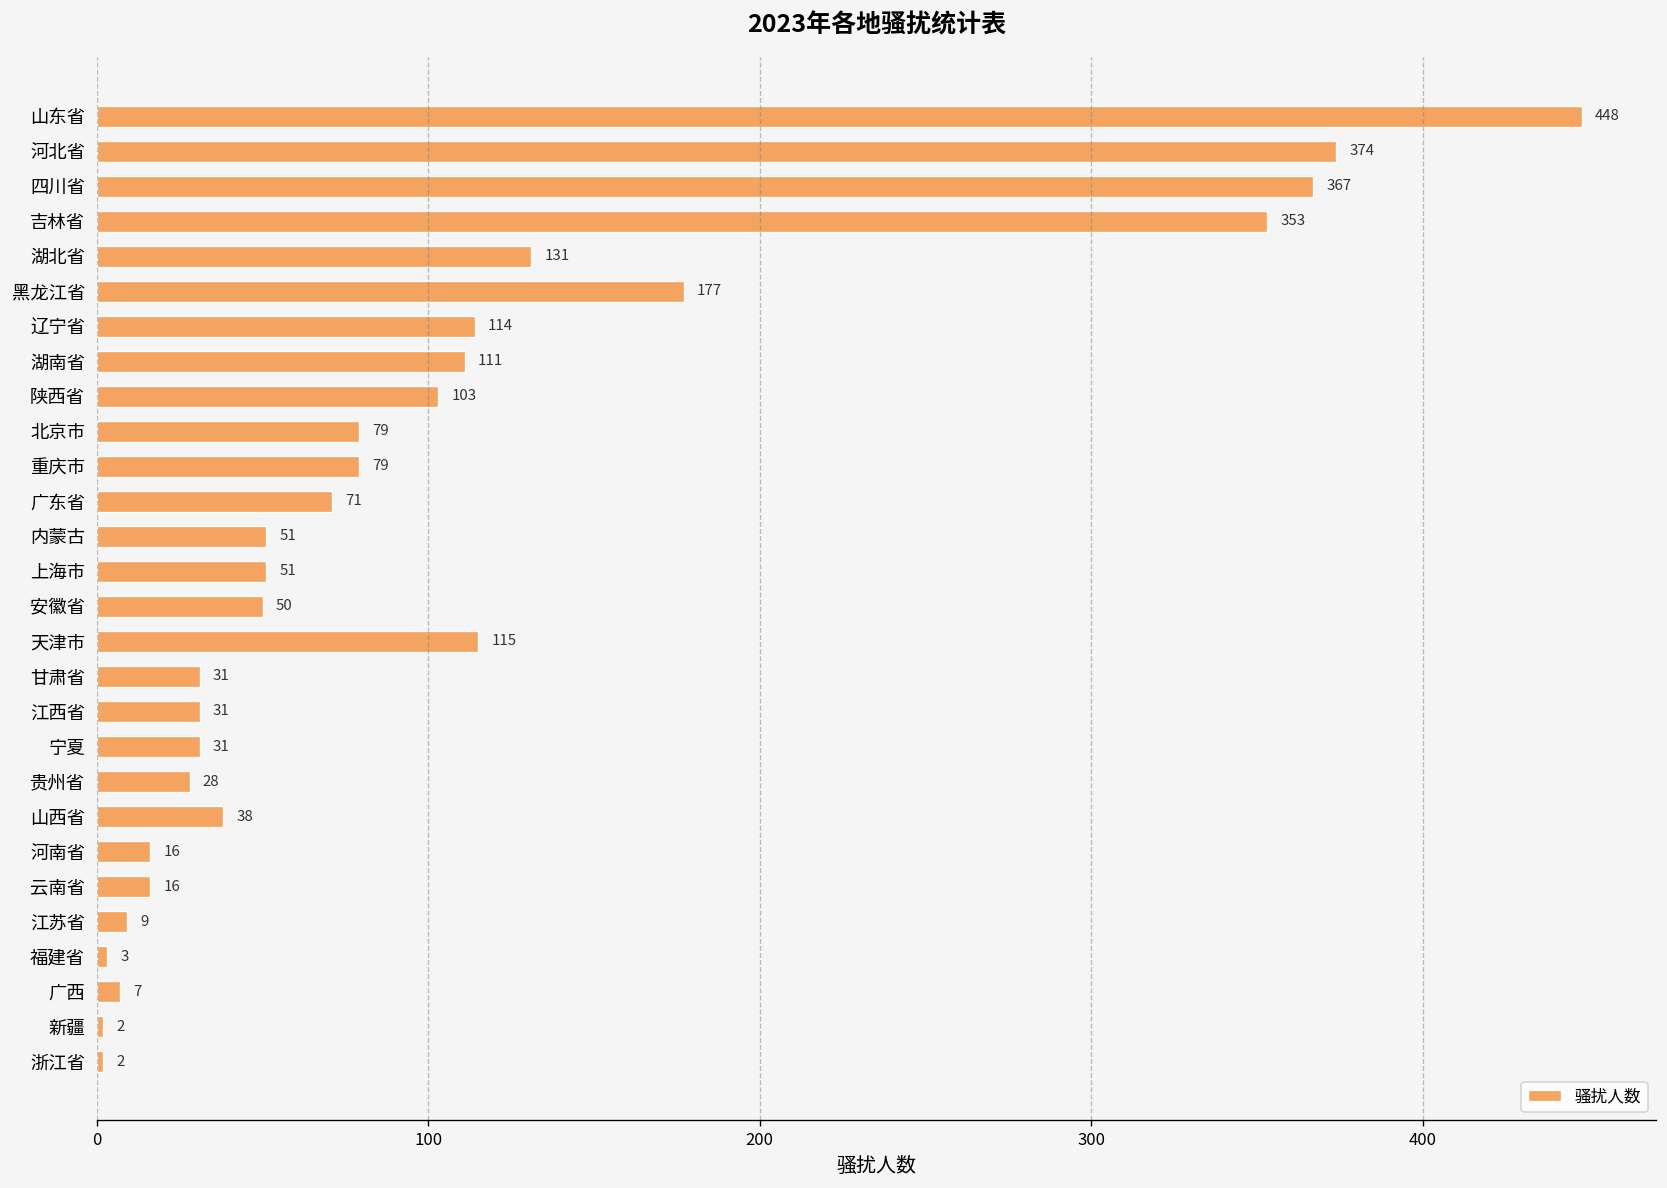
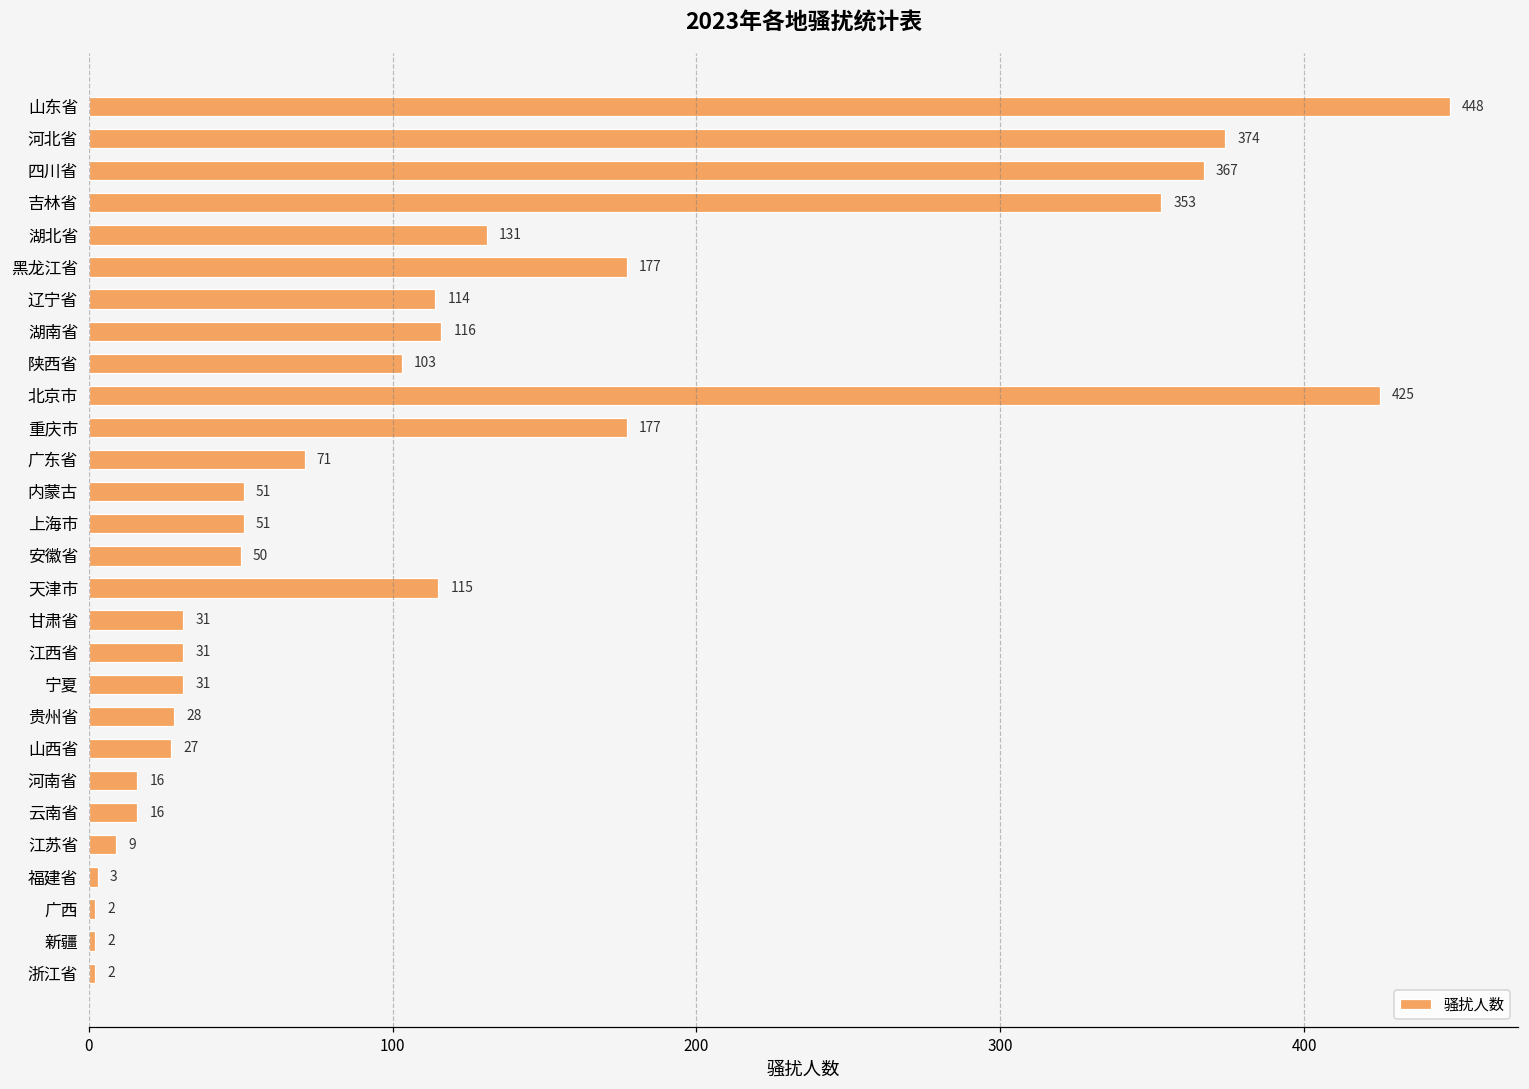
  {
    "山东省": 448,
    "河北省": 374,
    "四川省": 367,
    "吉林省": 353,
    "湖北省": 131,
    "黑龙江省": 177,
    "辽宁省": 114,
-   "湖南省": 111,
+   "湖南省": 116,
    "陕西省": 103,
-   "北京市": 79,
-   "重庆市": 79,
+   "北京市": 425,
+   "重庆市": 177,
    "广东省": 71,
    "内蒙古": 51,
    "上海市": 51,
    "安徽省": 50,
    "天津市": 115,
    "甘肃省": 31,
    "江西省": 31,
    "宁夏": 31,
    "贵州省": 28,
-   "山西省": 38,
+   "山西省": 27,
    "河南省": 16,
    "云南省": 16,
    "江苏省": 9,
    "福建省": 3,
-   "广西": 7,
+   "广西": 2,
    "新疆": 2,
    "浙江省": 2
  }
